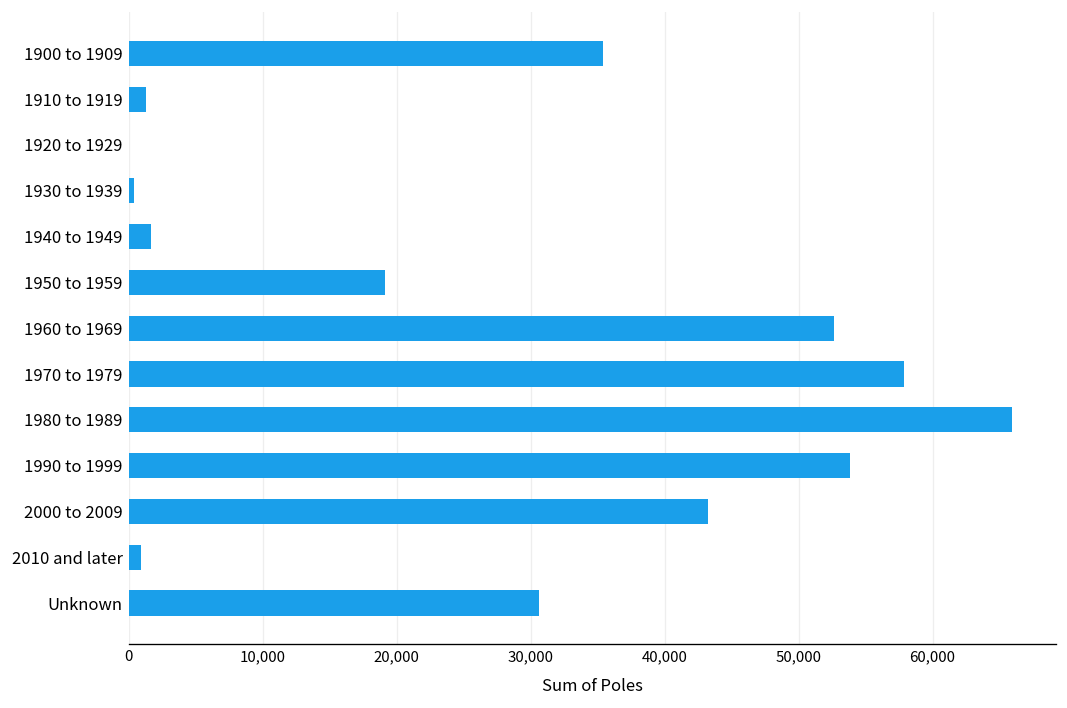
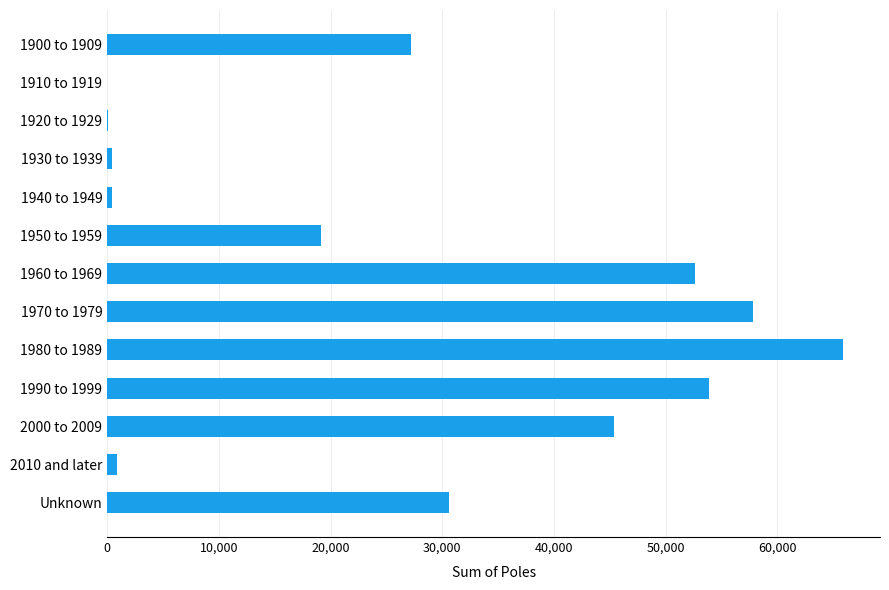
  {
-   "1900 to 1909": "35,400",
-   "1910 to 1919": "1,300",
+   "1900 to 1909": "27,200",
+   "1910 to 1919": "0",
    "1930 to 1939": "400",
-   "1940 to 1949": "1,600",
+   "1940 to 1949": "400",
    "1950 to 1959": "19,100",
    "1960 to 1969": "52,700",
    "1970 to 1979": "57,900",
    "1980 to 1989": "65,900",
    "1990 to 1999": "53,900",
-   "2000 to 2009": "43,200",
+   "2000 to 2009": "45,400",
    "2010 and later": "900",
    "Unknown": "30,600"
  }
